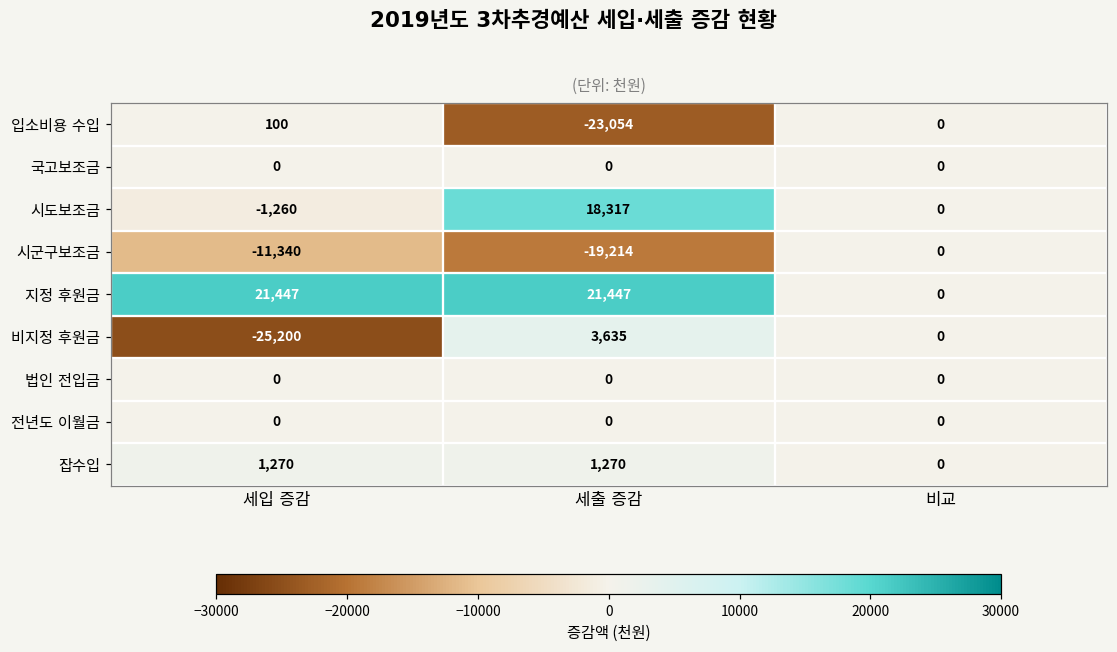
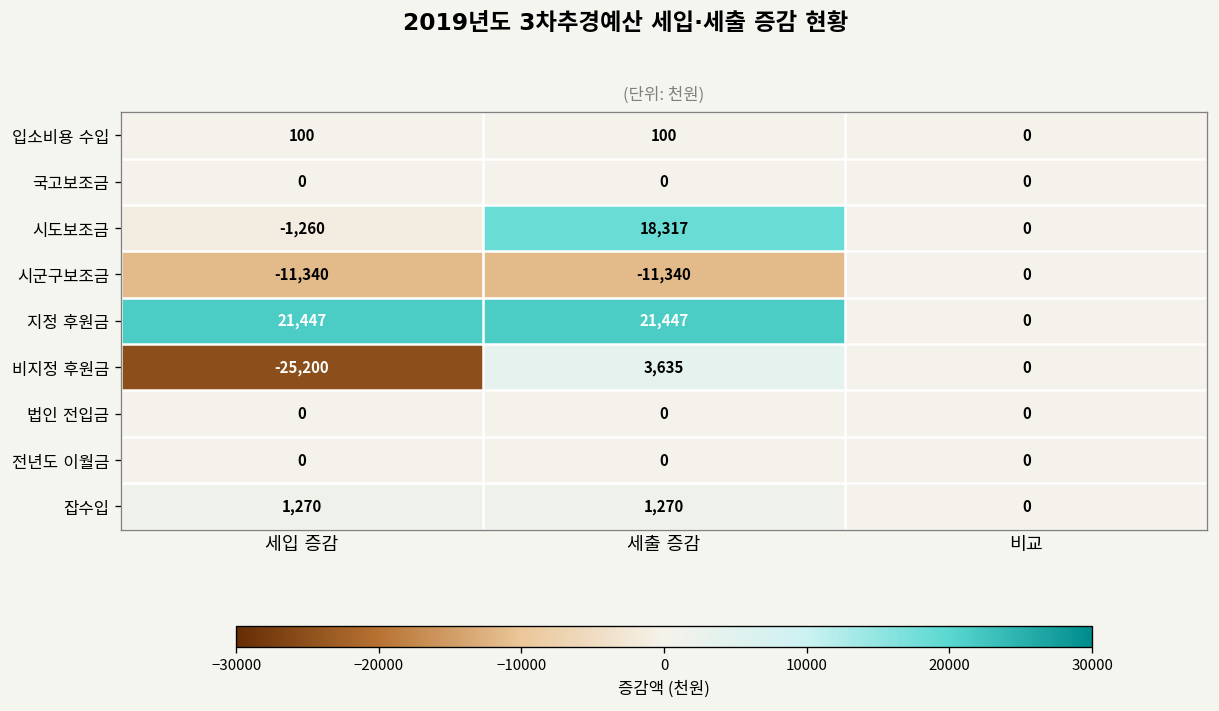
  {
    "입소비용 수입": {
      "세입 증감": "100",
-     "세출 증감": "-23,054",
+     "세출 증감": "100",
      "비교": "0"
    },
    "국고보조금": {
      "세입 증감": "0",
      "세출 증감": "0",
      "비교": "0"
    },
    "시도보조금": {
      "세입 증감": "-1,260",
      "세출 증감": "18,317",
      "비교": "0"
    },
    "시군구보조금": {
      "세입 증감": "-11,340",
-     "세출 증감": "-19,214",
+     "세출 증감": "-11,340",
      "비교": "0"
    },
    "지정 후원금": {
      "세입 증감": "21,447",
      "세출 증감": "21,447",
      "비교": "0"
    },
    "비지정 후원금": {
      "세입 증감": "-25,200",
      "세출 증감": "3,635",
      "비교": "0"
    },
    "법인 전입금": {
      "세입 증감": "0",
      "세출 증감": "0",
      "비교": "0"
    },
    "전년도 이월금": {
      "세입 증감": "0",
      "세출 증감": "0",
      "비교": "0"
    },
    "잡수입": {
      "세입 증감": "1,270",
      "세출 증감": "1,270",
      "비교": "0"
    }
  }
